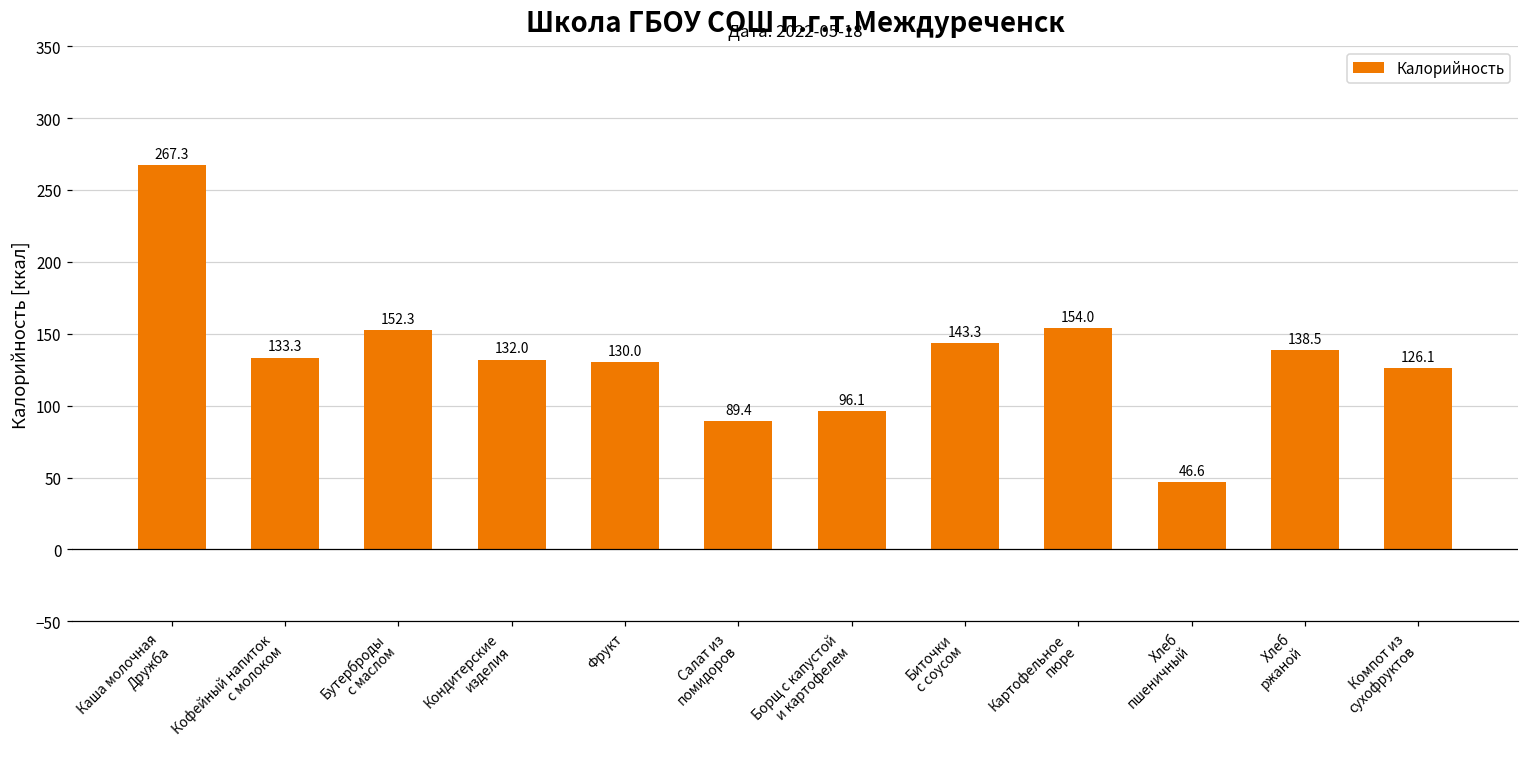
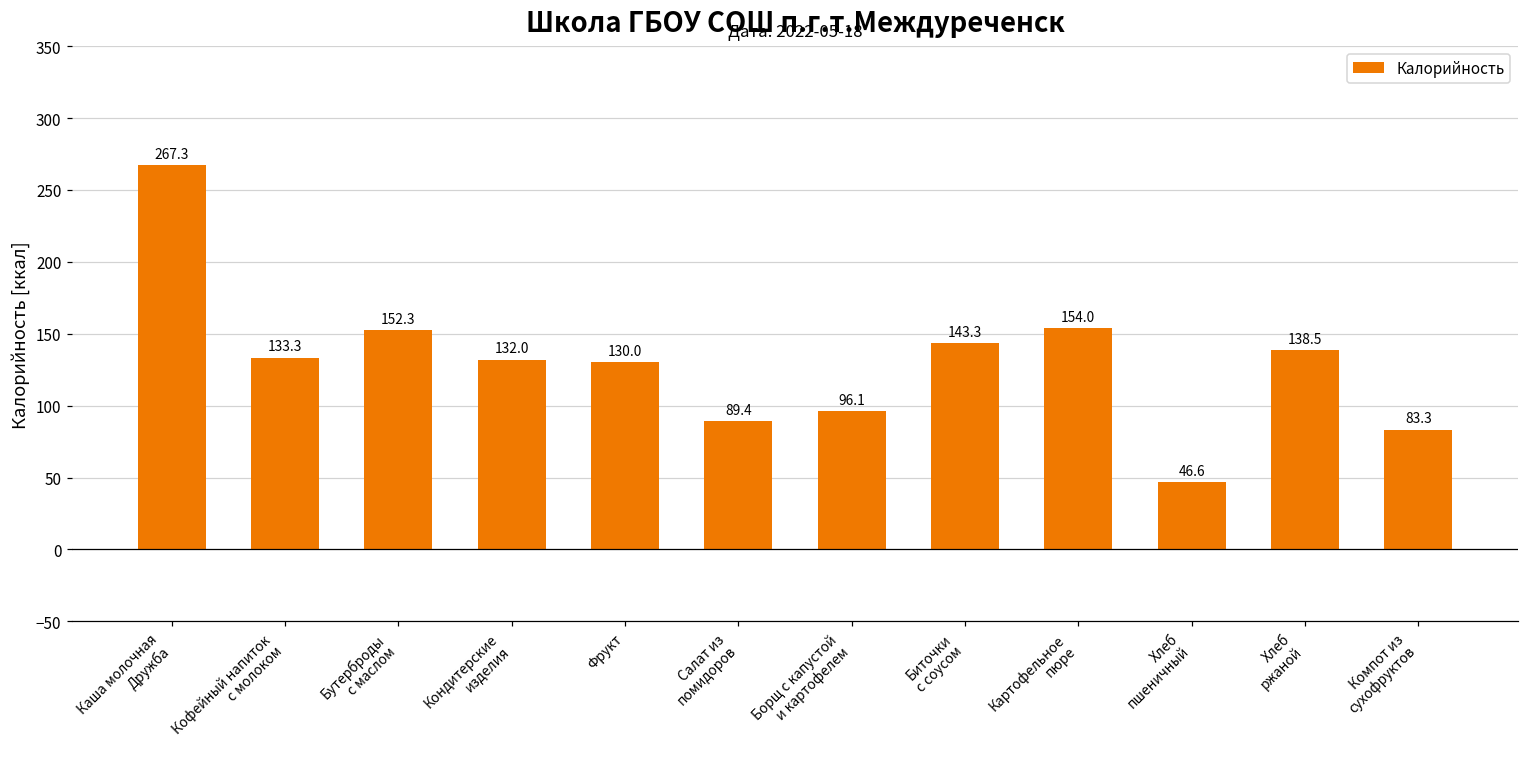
  {
    "Каша молочная Дружба": 267.3,
    "Кофейный напиток с молоком": 133.3,
    "Бутерброды с маслом": 152.3,
    "Кондитерские изделия": 132.0,
    "Фрукт": 130.0,
    "Салат из помидоров": 89.4,
    "Борщ с капустой и картофелем": 96.1,
    "Биточки с соусом": 143.3,
    "Картофельное пюре": 154.0,
    "Хлеб пшеничный": 46.6,
    "Хлеб ржаной": 138.5,
-   "Компот из сухофруктов": 126.1
+   "Компот из сухофруктов": 83.3
  }
